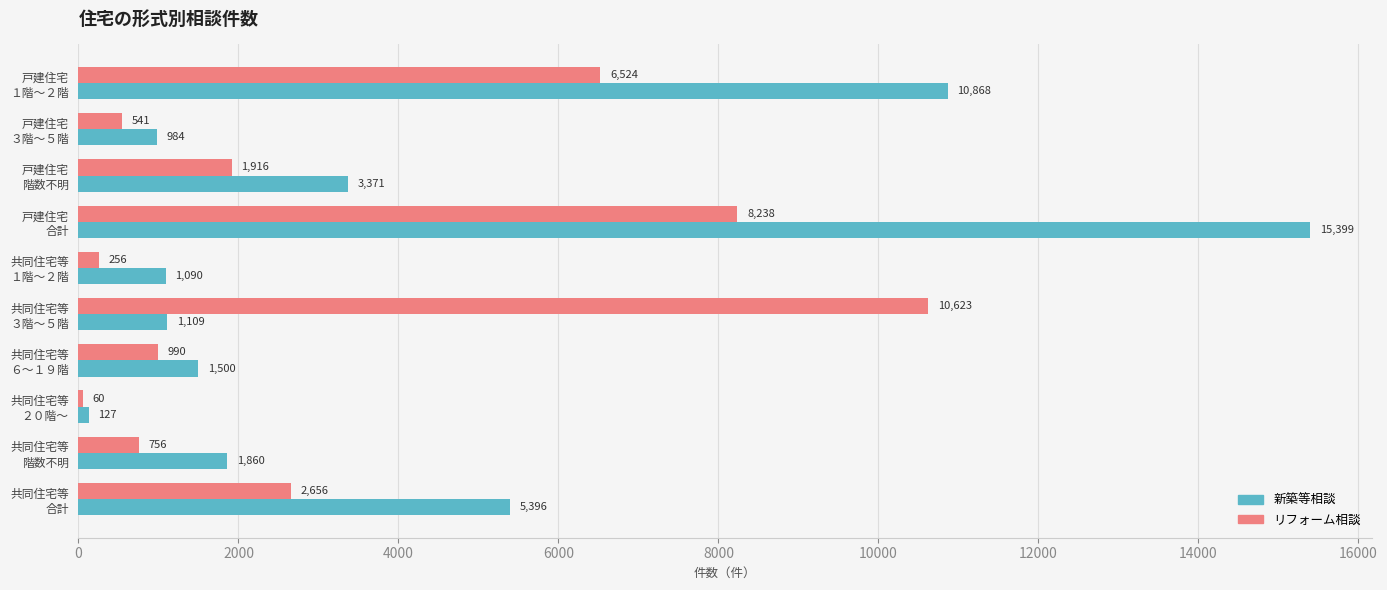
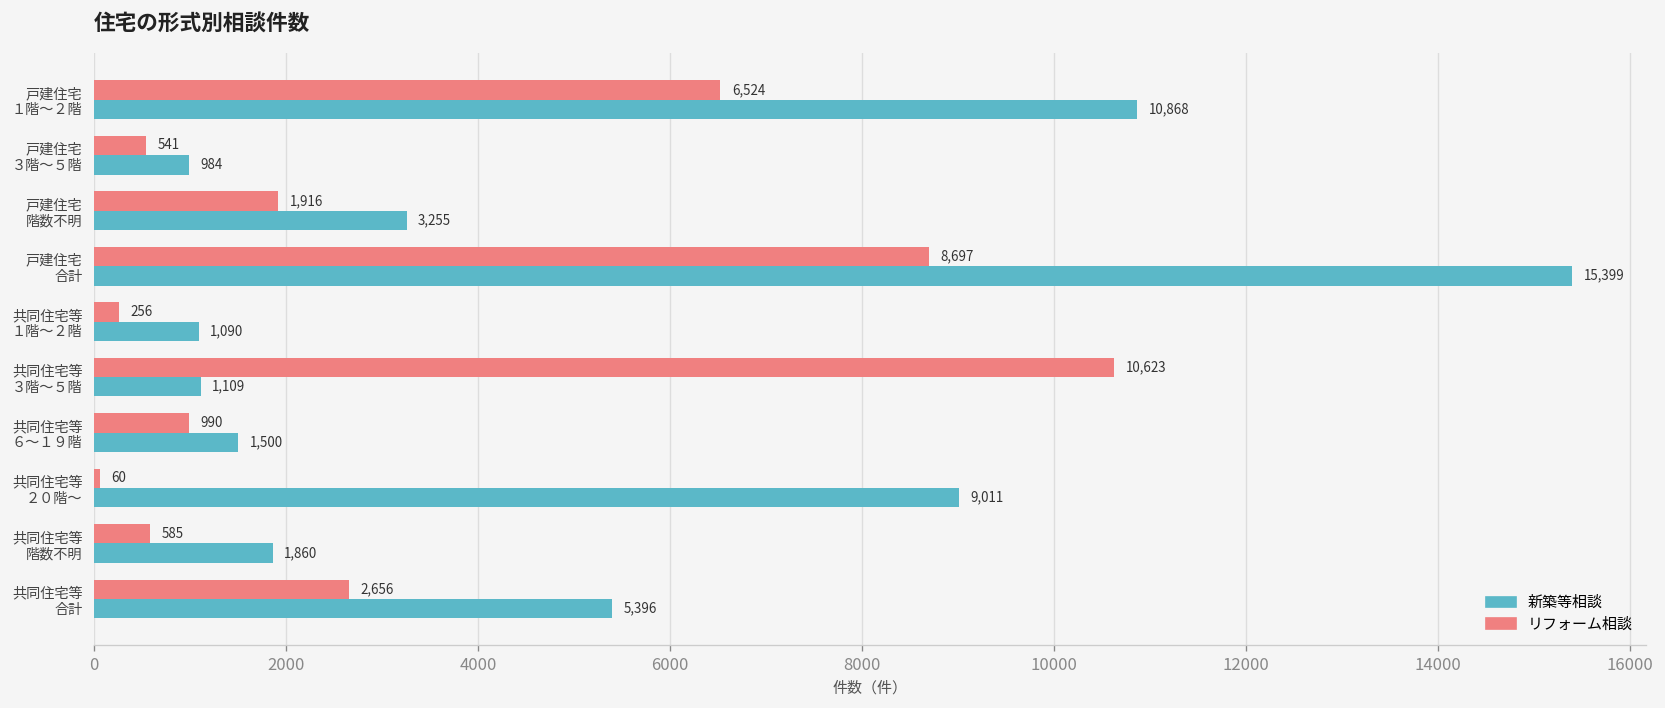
  {
    "新築等相談": {
      "戸建住宅 １階～２階": "10,868",
      "戸建住宅 ３階～５階": "984",
-     "戸建住宅 階数不明": "3,371",
+     "戸建住宅 階数不明": "3,255",
      "戸建住宅 合計": "15,399",
      "共同住宅等 １階～２階": "1,090",
      "共同住宅等 ３階～５階": "1,109",
      "共同住宅等 ６～１９階": "1,500",
-     "共同住宅等 ２０階～": "127",
+     "共同住宅等 ２０階～": "9,011",
      "共同住宅等 階数不明": "1,860",
      "共同住宅等 合計": "5,396"
    },
    "リフォーム相談": {
      "戸建住宅 １階～２階": "6,524",
      "戸建住宅 ３階～５階": "541",
      "戸建住宅 階数不明": "1,916",
-     "戸建住宅 合計": "8,238",
+     "戸建住宅 合計": "8,697",
      "共同住宅等 １階～２階": "256",
      "共同住宅等 ３階～５階": "10,623",
      "共同住宅等 ６～１９階": "990",
      "共同住宅等 ２０階～": "60",
-     "共同住宅等 階数不明": "756",
+     "共同住宅等 階数不明": "585",
      "共同住宅等 合計": "2,656"
    }
  }
